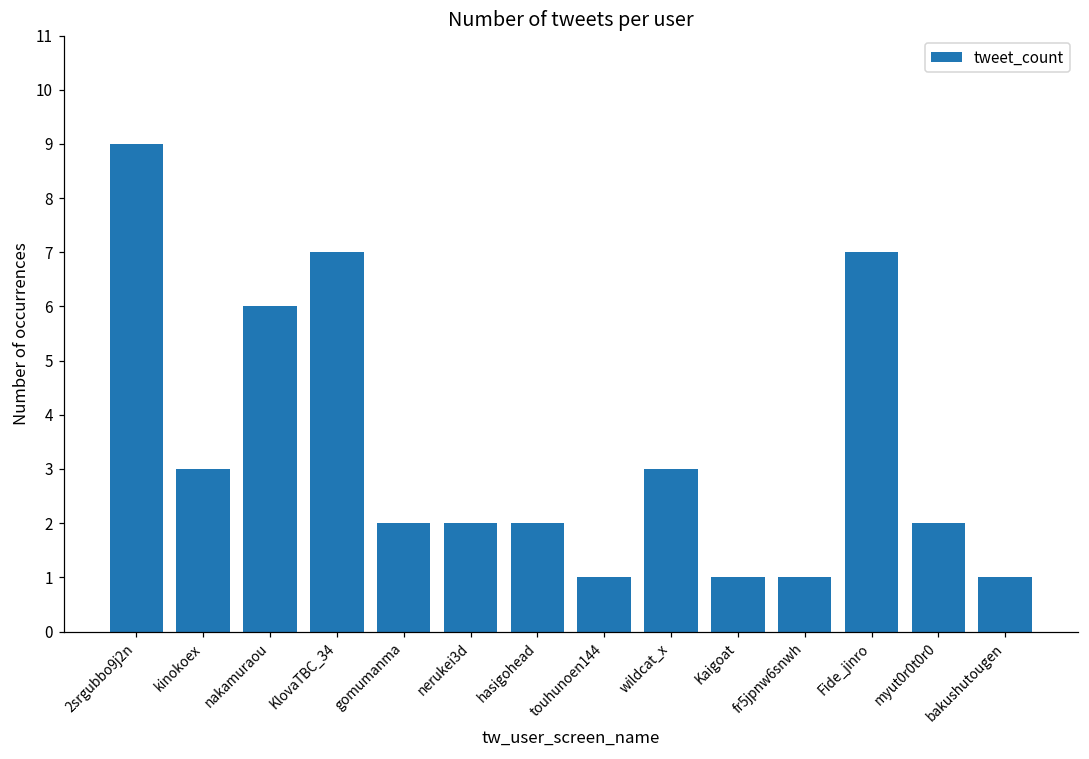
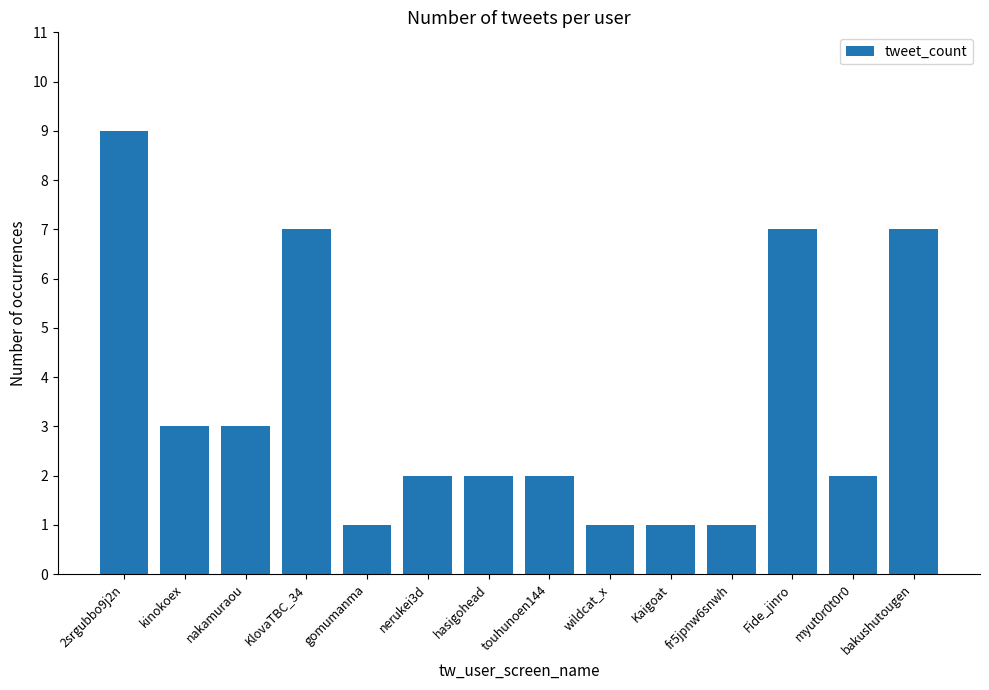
  {
    "2srgubbo9j2n": 9,
    "kinokoex": 3,
-   "nakamuraou": 6,
+   "nakamuraou": 3,
    "KlovaTBC_34": 7,
-   "gomumanma": 2,
+   "gomumanma": 1,
    "nerukei3d": 2,
    "hasigohead": 2,
-   "touhunoen144": 1,
-   "wildcat_x": 3,
+   "touhunoen144": 2,
+   "wildcat_x": 1,
    "Kaigoat": 1,
    "fr5jpnw6snwh": 1,
    "Fide_jinro": 7,
    "myut0r0t0r0": 2,
-   "bakushutougen": 1
+   "bakushutougen": 7
  }
